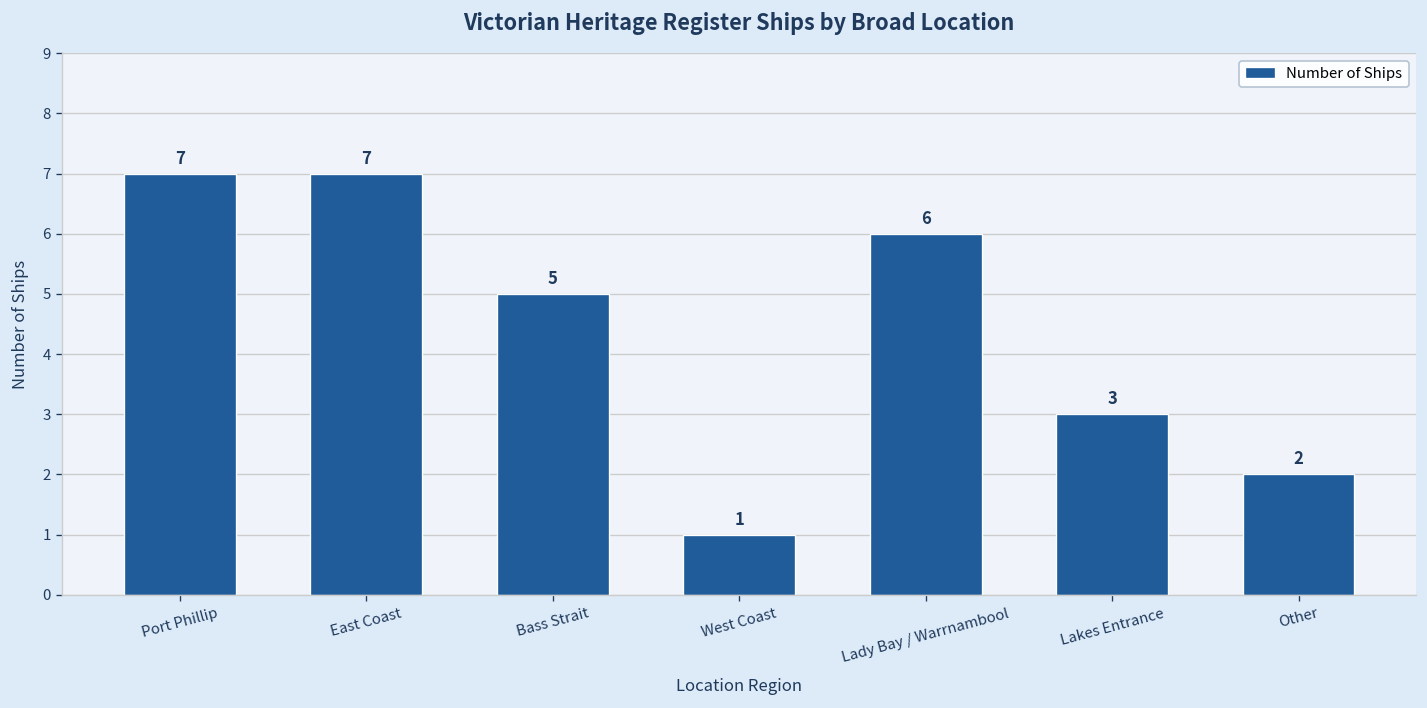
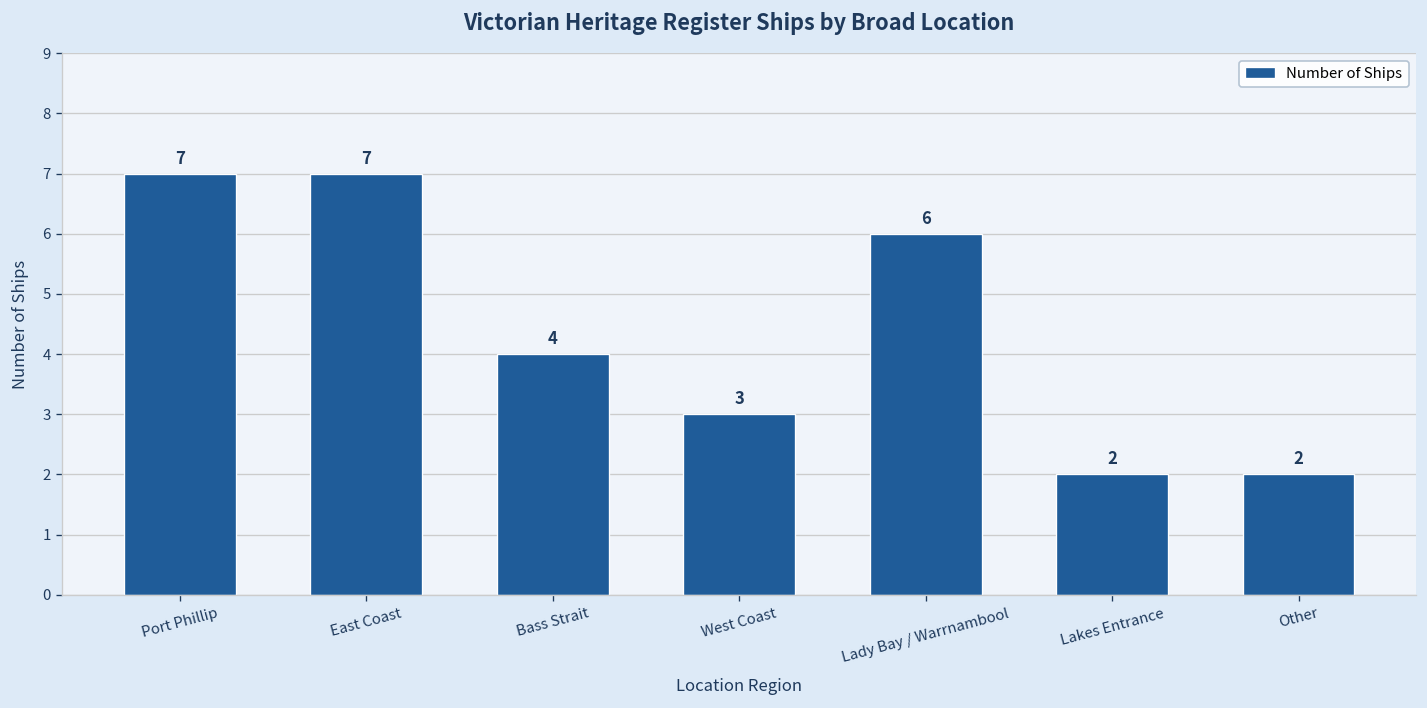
  {
    "Port Phillip": 7,
    "East Coast": 7,
-   "Bass Strait": 5,
-   "West Coast": 1,
+   "Bass Strait": 4,
+   "West Coast": 3,
    "Lady Bay / Warrnambool": 6,
-   "Lakes Entrance": 3,
+   "Lakes Entrance": 2,
    "Other": 2
  }
